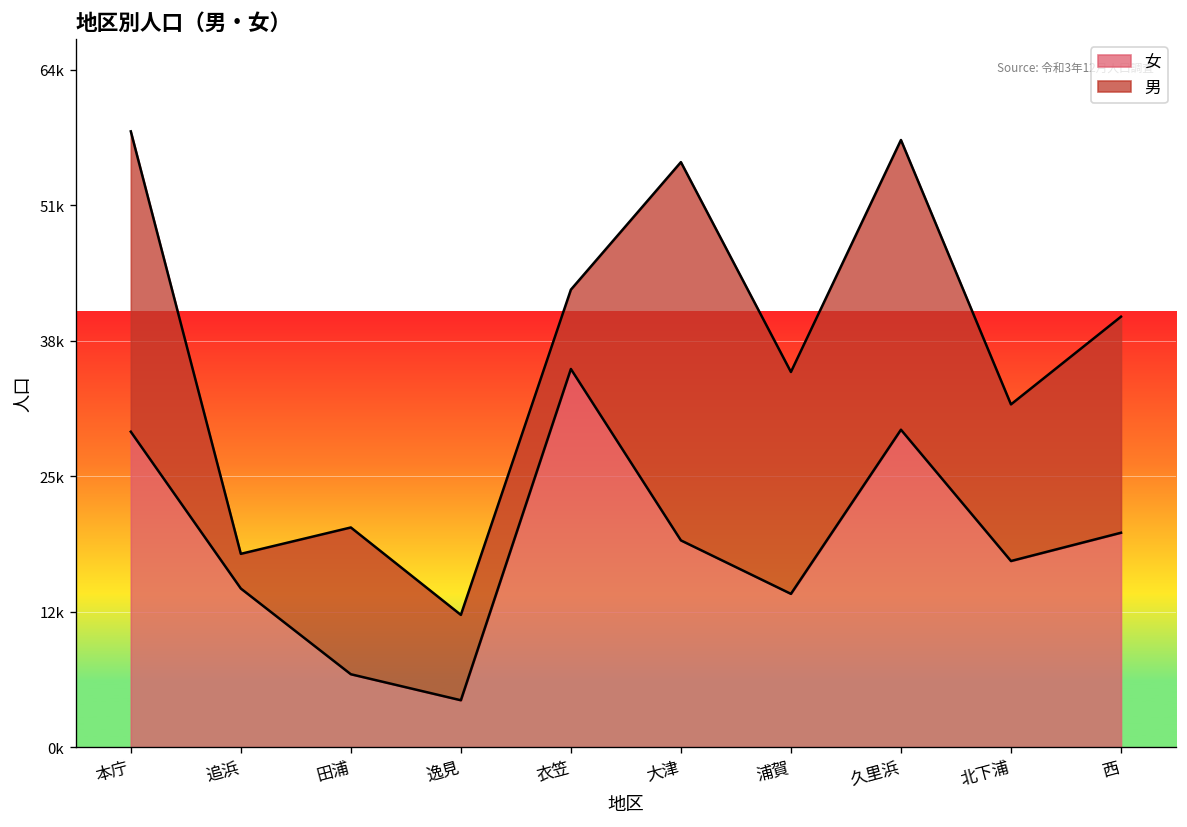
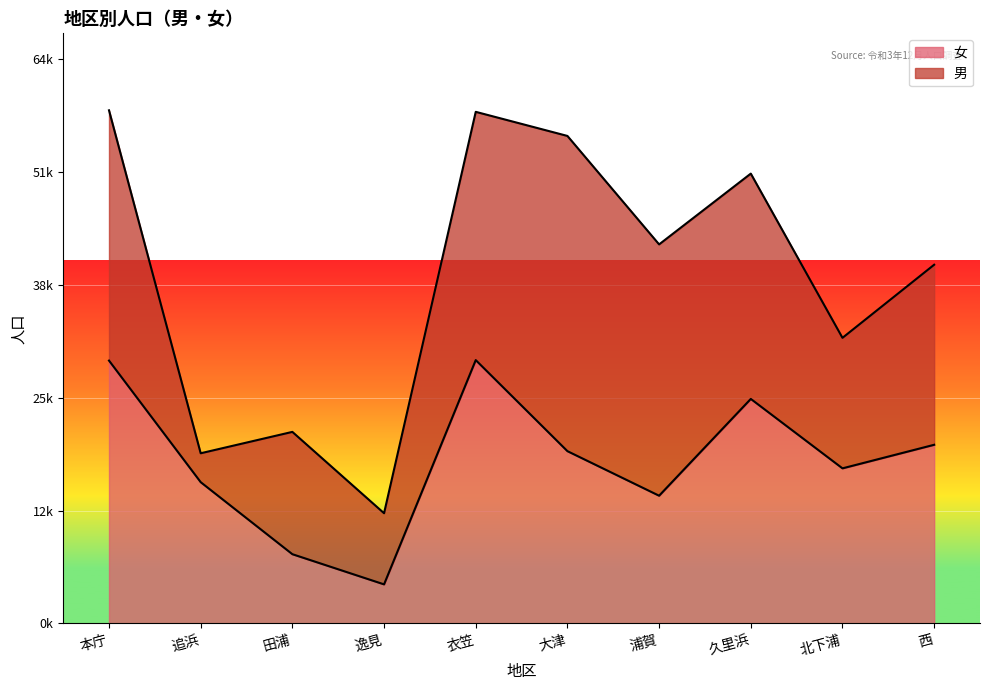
  {
    "女": {
      "本庁": 30000,
-     "追浜": 15000,
-     "田浦": 7000,
+     "追浜": 16000,
+     "田浦": 8000,
      "逸見": 4000,
-     "衣笠": 36000,
+     "衣笠": 30000,
      "大津": 20000,
      "浦賀": 15000,
-     "久里浜": 30000,
+     "久里浜": 26000,
      "北下浦": 18000,
      "西": 20000
    },
    "男": {
      "本庁": 28000,
      "追浜": 3000,
      "田浦": 14000,
      "逸見": 8000,
-     "衣笠": 8000,
+     "衣笠": 28000,
      "大津": 36000,
-     "浦賀": 21000,
-     "久里浜": 27000,
+     "浦賀": 29000,
+     "久里浜": 26000,
      "北下浦": 15000,
      "西": 20000
    }
  }
